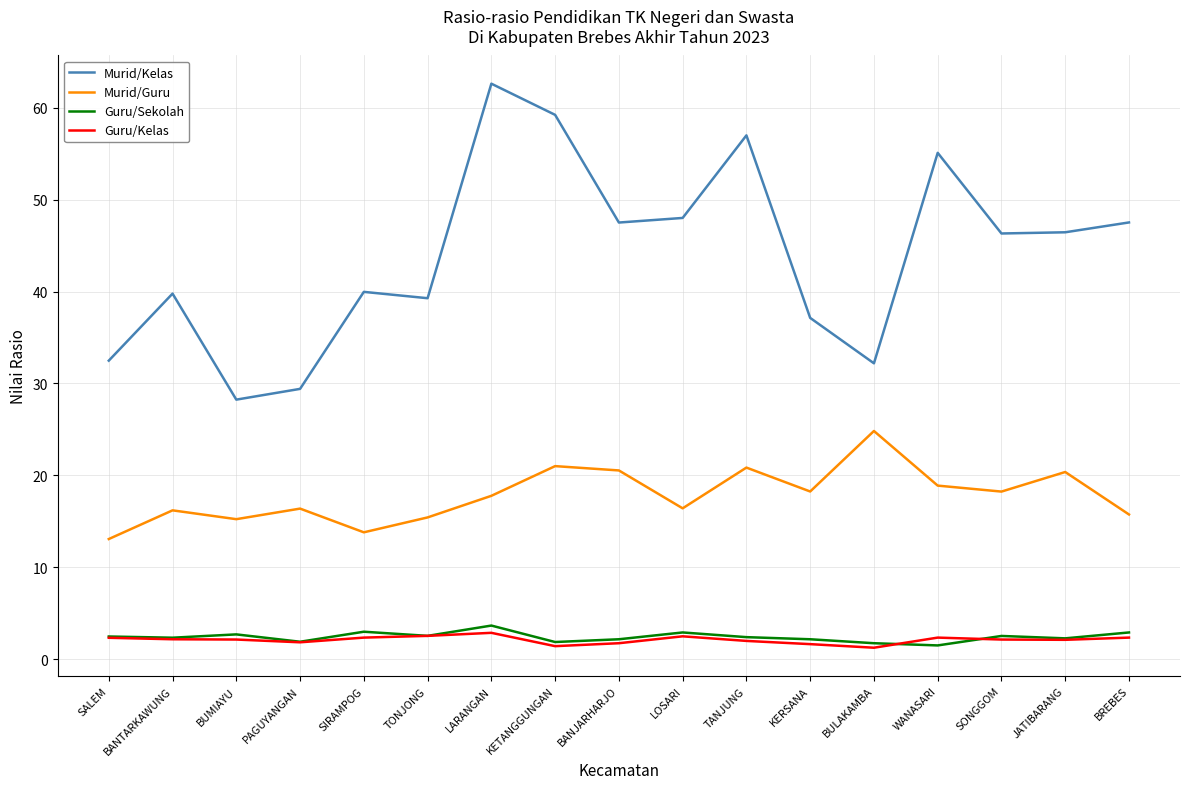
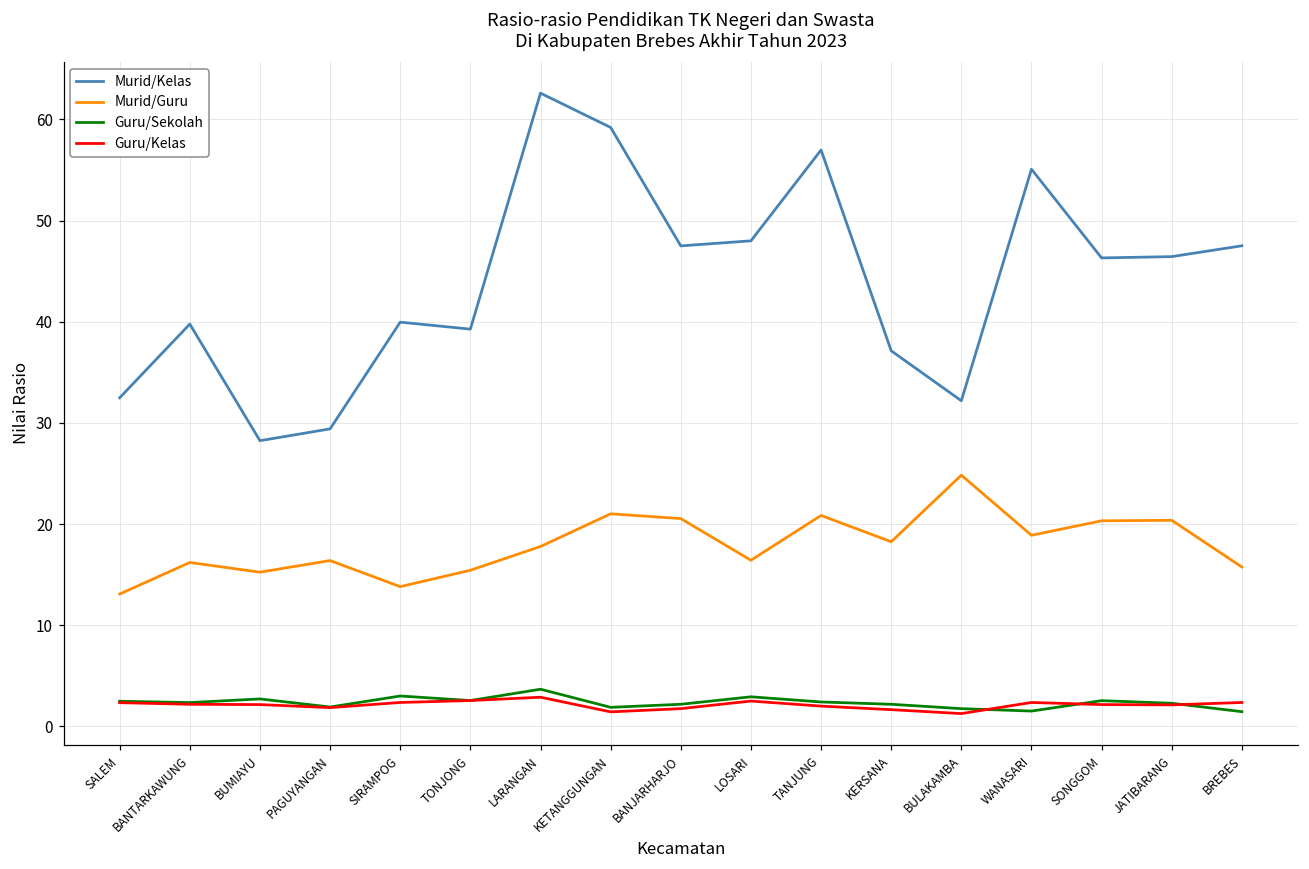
  {
    "Murid/Kelas": {
      "SALEM": 32,
      "BANTARKAWUNG": 40,
      "BUMIAYU": 28,
      "PAGUYANGAN": 29,
      "SIRAMPOG": 40,
      "TONJONG": 39,
      "LARANGAN": 63,
      "KETANGGUNGAN": 59,
      "BANJARHARJO": 48,
      "LOSARI": 48,
      "TANJUNG": 57,
      "KERSANA": 37,
      "BULAKAMBA": 32,
      "WANASARI": 55,
      "SONGGOM": 46,
      "JATIBARANG": 46,
      "BREBES": 48
    },
    "Murid/Guru": {
      "SALEM": 13,
      "BANTARKAWUNG": 16,
      "BUMIAYU": 15,
      "PAGUYANGAN": 16,
      "SIRAMPOG": 14,
      "TONJONG": 15,
      "LARANGAN": 18,
      "KETANGGUNGAN": 21,
      "BANJARHARJO": 21,
      "LOSARI": 16,
      "TANJUNG": 21,
      "KERSANA": 18,
      "BULAKAMBA": 25,
      "WANASARI": 19,
-     "SONGGOM": 18,
+     "SONGGOM": 20,
      "JATIBARANG": 20,
      "BREBES": 16
    },
    "Guru/Sekolah": {
      "BUMIAYU": 3,
      "SIRAMPOG": 3,
      "LARANGAN": 4,
      "KETANGGUNGAN": 2,
      "BANJARHARJO": 2,
      "LOSARI": 3,
      "TANJUNG": 2,
      "KERSANA": 2,
      "BULAKAMBA": 2,
      "WANASARI": 2,
      "SONGGOM": 3,
-     "BREBES": 3
+     "BREBES": 1
    },
    "Guru/Kelas": {
      "BUMIAYU": 2,
      "SIRAMPOG": 2,
      "LARANGAN": 3,
      "KETANGGUNGAN": 1,
      "BANJARHARJO": 2,
      "LOSARI": 3,
      "TANJUNG": 2,
      "KERSANA": 2,
      "BULAKAMBA": 1,
      "WANASARI": 2,
      "SONGGOM": 2,
      "BREBES": 2
    }
  }
